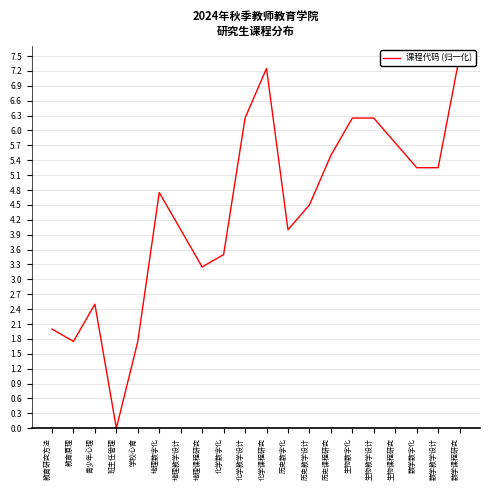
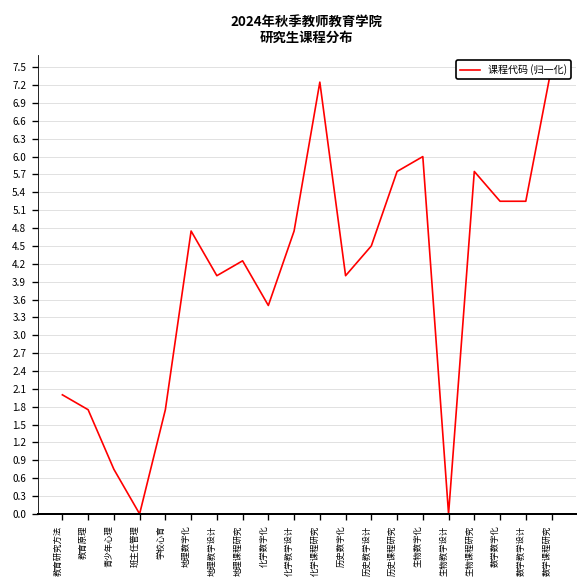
  {
    "教育研究方法": 2.0,
    "教育原理": 1.8,
-   "青少年心理": 2.5,
+   "青少年心理": 0.8,
    "班主任管理": 0.0,
    "学校心育": 1.8,
    "地理数字化": 4.8,
    "地理教学设计": 4.0,
-   "地理课程研究": 3.3,
+   "地理课程研究": 4.3,
    "化学数字化": 3.5,
-   "化学教学设计": 6.3,
+   "化学教学设计": 4.8,
    "化学课程研究": 7.3,
    "历史数字化": 4.0,
    "历史教学设计": 4.5,
-   "历史课程研究": 5.5,
-   "生物数字化": 6.3,
-   "生物教学设计": 6.3,
+   "历史课程研究": 5.8,
+   "生物数字化": 6.0,
+   "生物教学设计": 0.0,
    "生物课程研究": 5.8,
    "数学数字化": 5.3,
    "数学教学设计": 5.3
  }
